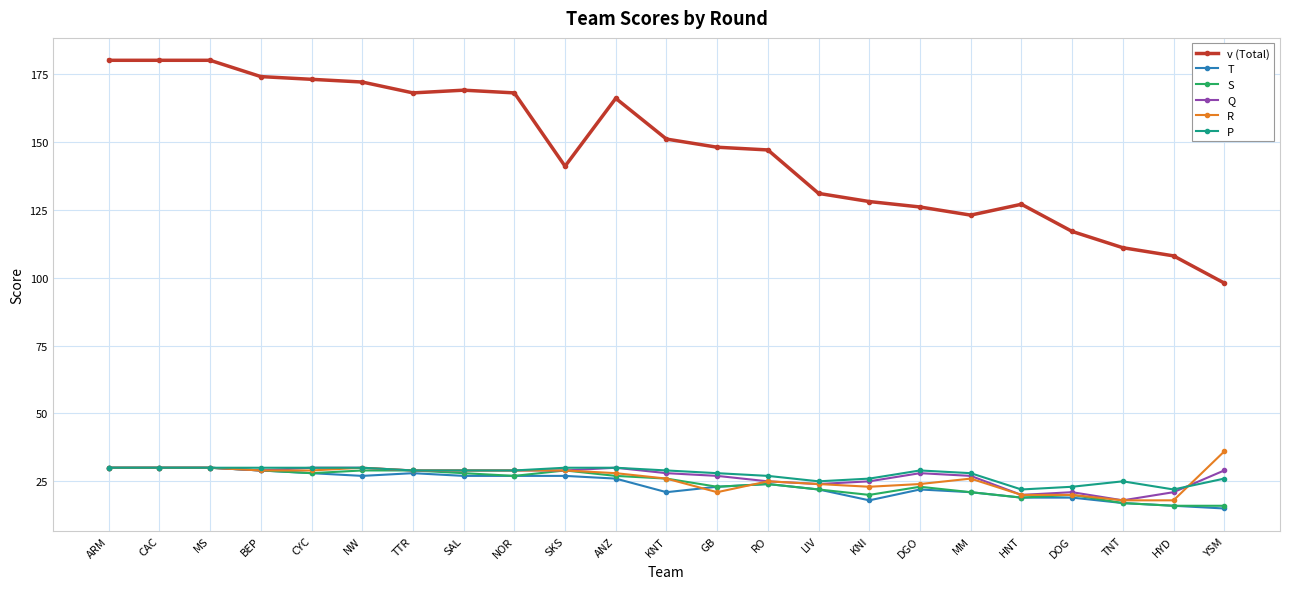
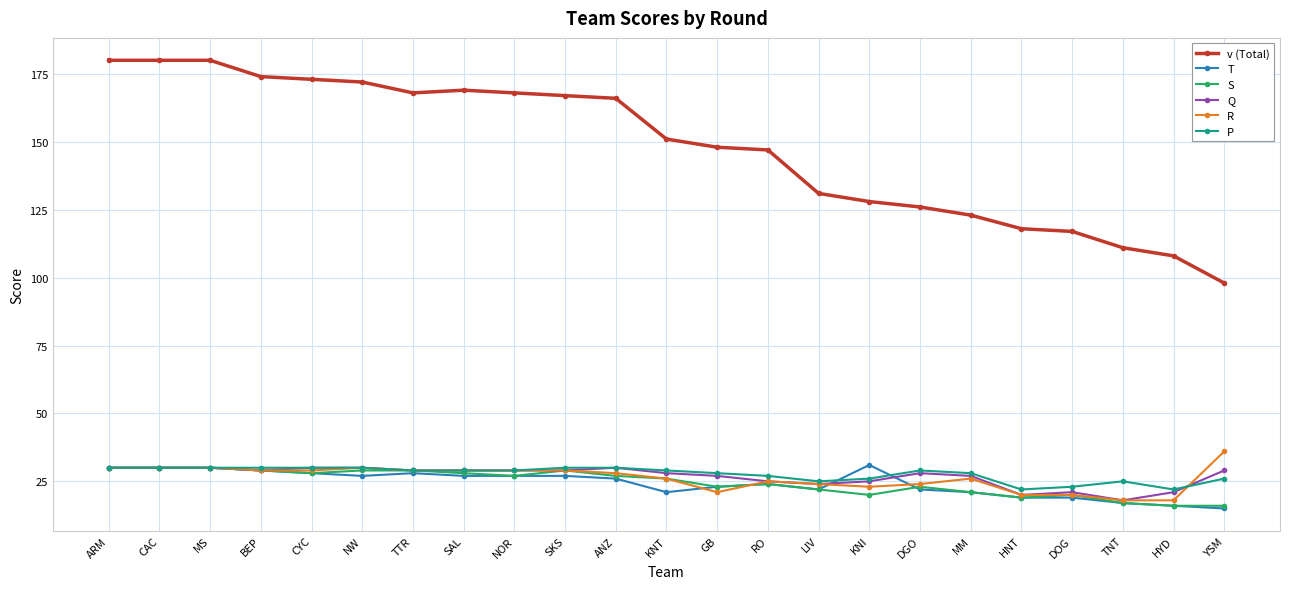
  {
    "v (Total)": {
      "ARM": 180,
      "CAC": 180,
      "MS": 180,
      "BEP": 174,
      "CYC": 173,
      "NW": 172,
      "TTR": 168,
      "SAL": 169,
      "NOR": 168,
-     "SKS": 141,
+     "SKS": 167,
      "ANZ": 166,
      "KNT": 151,
      "GB": 148,
      "RO": 147,
      "LIV": 131,
      "KNI": 128,
      "DGO": 126,
      "MM": 123,
-     "HNT": 127,
+     "HNT": 118,
      "DOG": 117,
      "TNT": 111,
      "HYD": 108,
      "YSM": 98
    },
    "T": {
      "NW": 27,
      "TTR": 28,
      "SAL": 27,
      "SKS": 27,
      "ANZ": 26,
      "KNT": 21,
-     "KNI": 18,
+     "KNI": 31,
      "DGO": 22,
      "DOG": 19,
      "YSM": 15
    },
    "Q": {
      "KNT": 28,
      "GB": 27,
      "KNI": 25,
      "DGO": 28,
      "MM": 27,
      "DOG": 21,
      "HYD": 21,
      "YSM": 29
    },
    "R": {
      "CYC": 29,
      "ANZ": 28,
      "GB": 21,
      "KNI": 23,
      "DGO": 24,
      "MM": 26,
      "HYD": 18,
      "YSM": 36
    }
  }
